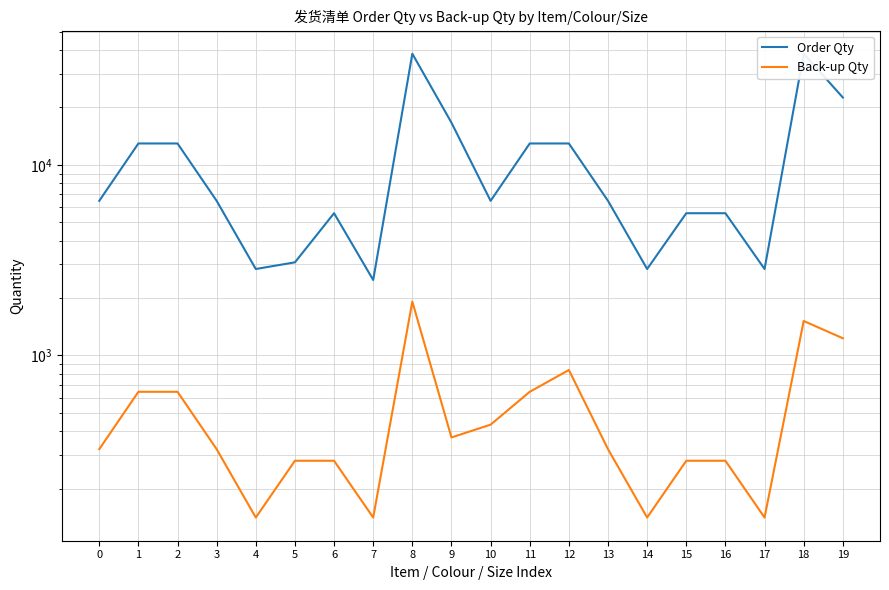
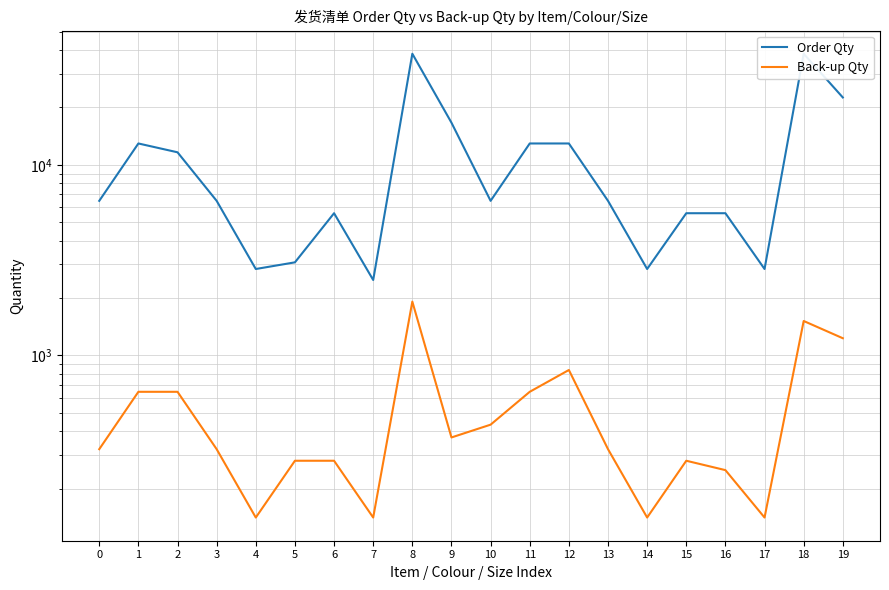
  {
    "Order Qty": {
      "0": 6500,
      "1": 13000,
-     "2": 13000,
+     "2": 12000,
      "3": 6500,
      "4": 2800,
      "5": 3100,
      "6": 5600,
      "7": 2500,
      "8": 38000,
      "9": 17000,
      "10": 6500,
      "11": 13000,
      "12": 13000,
      "13": 6500,
      "14": 2800,
      "15": 5600,
      "16": 5600,
      "17": 2800,
      "19": 23000
    },
    "Back-up Qty": {
      "0": 320,
      "1": 640,
      "2": 640,
      "3": 320,
      "4": 140,
      "5": 280,
      "6": 280,
      "7": 140,
      "8": 1900,
      "9": 370,
      "10": 430,
      "11": 640,
      "12": 800,
      "13": 320,
      "14": 140,
      "15": 280,
-     "16": 280,
+     "16": 250,
      "17": 140,
      "18": 1500,
      "19": 1200
    }
  }
